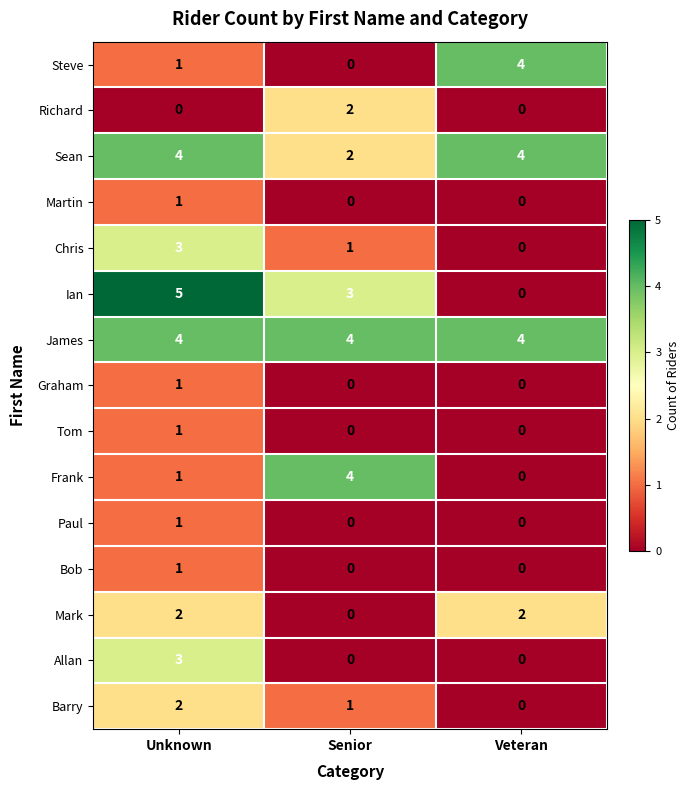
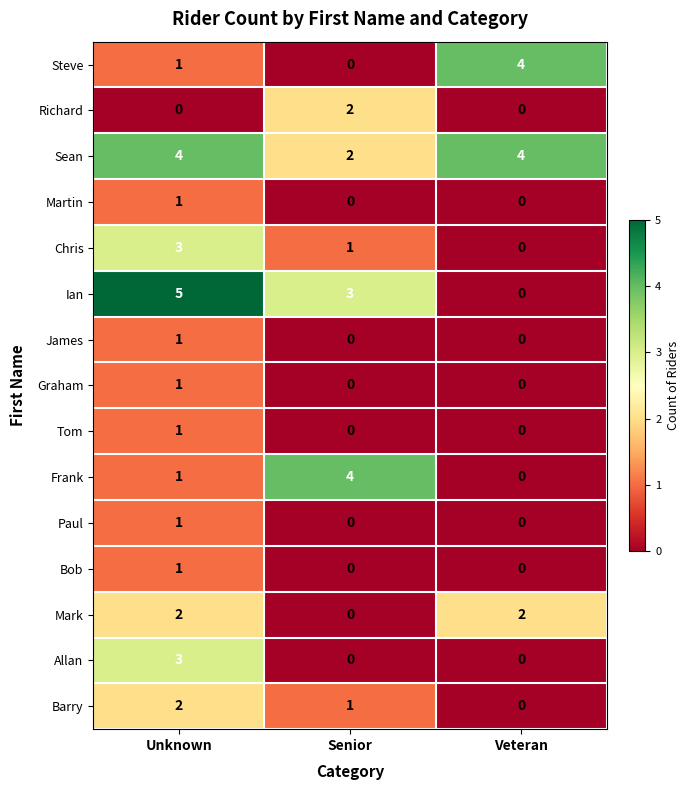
  {
    "Steve": {
      "Unknown": 1,
      "Senior": 0,
      "Veteran": 4
    },
    "Richard": {
      "Unknown": 0,
      "Senior": 2,
      "Veteran": 0
    },
    "Sean": {
      "Unknown": 4,
      "Senior": 2,
      "Veteran": 4
    },
    "Martin": {
      "Unknown": 1,
      "Senior": 0,
      "Veteran": 0
    },
    "Chris": {
      "Unknown": 3,
      "Senior": 1,
      "Veteran": 0
    },
    "Ian": {
      "Unknown": 5,
      "Senior": 3,
      "Veteran": 0
    },
    "James": {
-     "Unknown": 4,
-     "Senior": 4,
-     "Veteran": 4
+     "Unknown": 1,
+     "Senior": 0,
+     "Veteran": 0
    },
    "Graham": {
      "Unknown": 1,
      "Senior": 0,
      "Veteran": 0
    },
    "Tom": {
      "Unknown": 1,
      "Senior": 0,
      "Veteran": 0
    },
    "Frank": {
      "Unknown": 1,
      "Senior": 4,
      "Veteran": 0
    },
    "Paul": {
      "Unknown": 1,
      "Senior": 0,
      "Veteran": 0
    },
    "Bob": {
      "Unknown": 1,
      "Senior": 0,
      "Veteran": 0
    },
    "Mark": {
      "Unknown": 2,
      "Senior": 0,
      "Veteran": 2
    },
    "Allan": {
      "Unknown": 3,
      "Senior": 0,
      "Veteran": 0
    },
    "Barry": {
      "Unknown": 2,
      "Senior": 1,
      "Veteran": 0
    }
  }
